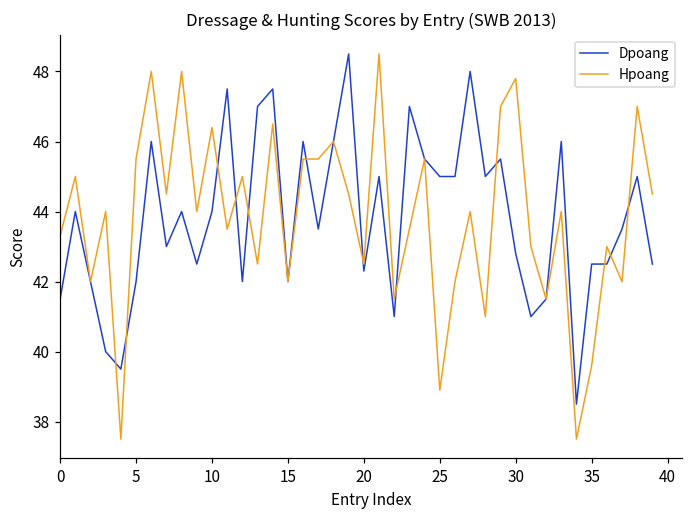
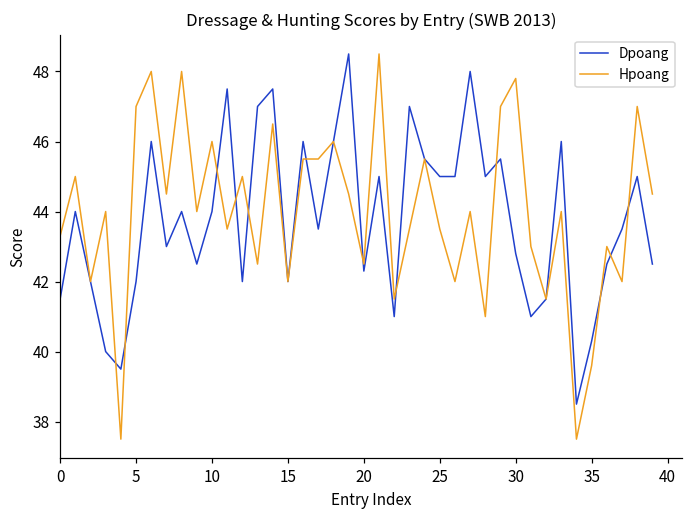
  {
    "Dpoang": {
      "0": 41.5,
      "5": 42.0,
      "10": 44.0,
      "20": 42.3,
      "25": 45.0,
      "30": 42.8,
-     "35": 42.5
+     "35": 40.3
    },
    "Hpoang": {
      "0": 43.3,
-     "5": 45.5,
-     "10": 46.4,
+     "5": 47.0,
+     "10": 46.0,
      "20": 42.5,
-     "25": 38.9,
+     "25": 43.5,
      "30": 47.8,
      "35": 39.6
    }
  }
